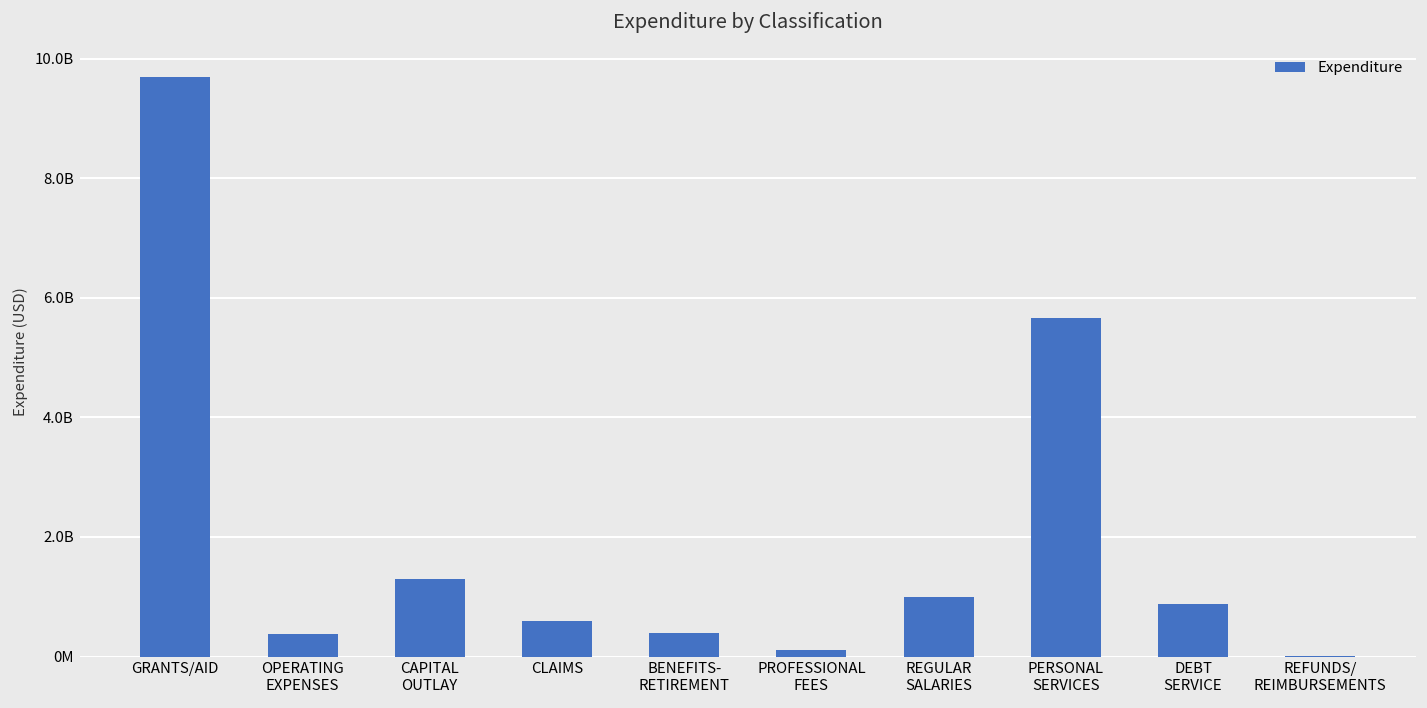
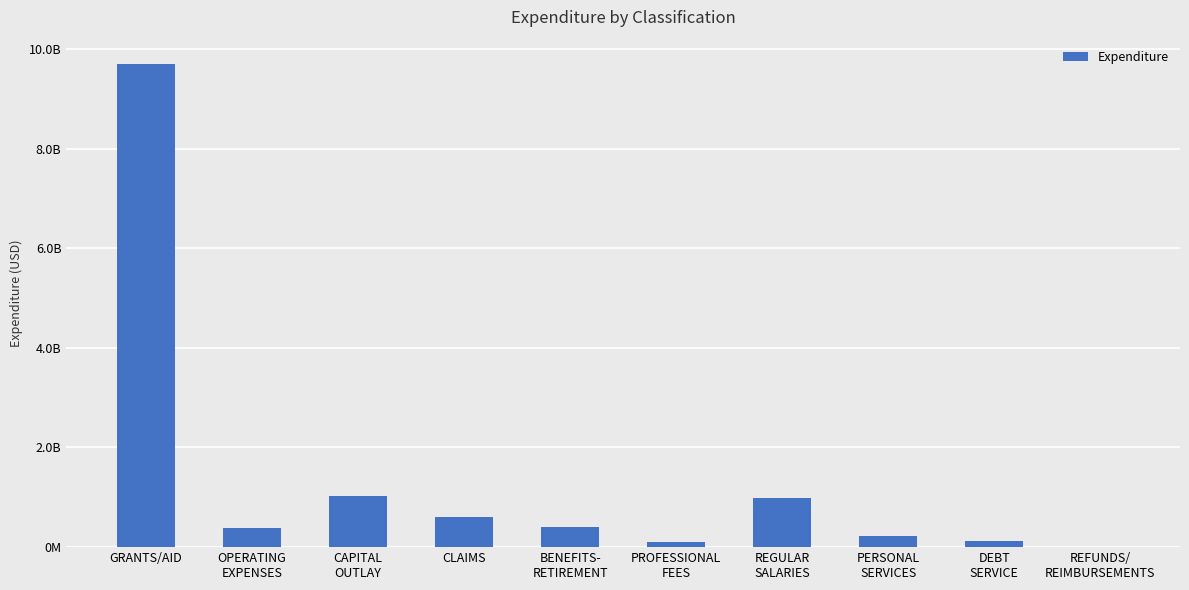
  {
    "GRANTS/AID": 9700000000,
    "OPERATING EXPENSES": 400000000,
-   "CAPITAL OUTLAY": 1300000000,
+   "CAPITAL OUTLAY": 1000000000,
    "CLAIMS": 600000000,
    "BENEFITS- RETIREMENT": 400000000,
    "PROFESSIONAL FEES": 100000000,
    "REGULAR SALARIES": 1000000000,
-   "PERSONAL SERVICES": 5700000000,
-   "DEBT SERVICE": 900000000
+   "PERSONAL SERVICES": 200000000,
+   "DEBT SERVICE": 100000000
  }
